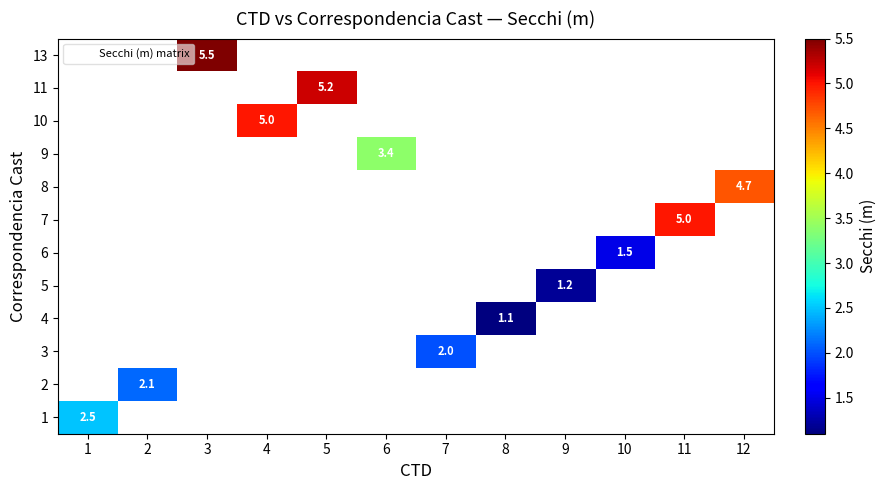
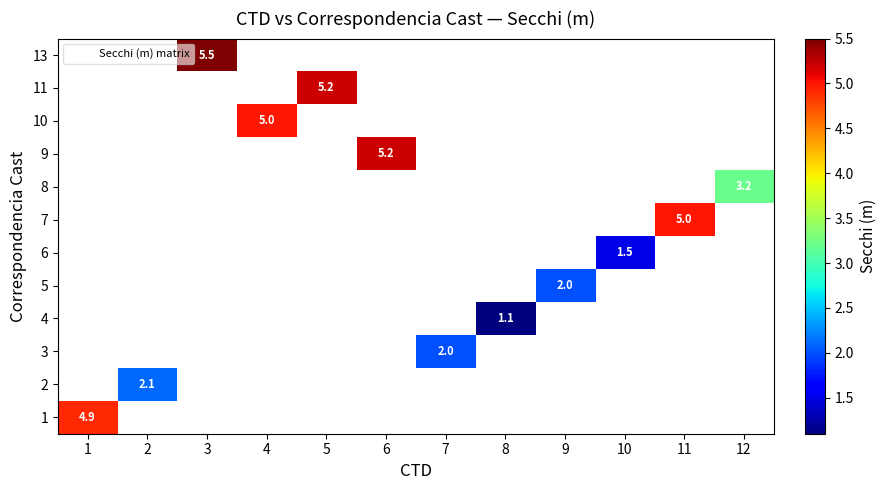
  {
    "13": {
      "3": 5.5
    },
    "11": {
      "5": 5.2
    },
    "10": {
      "4": 5.0
    },
    "9": {
-     "6": 3.4
+     "6": 5.2
    },
    "8": {
-     "12": 4.7
+     "12": 3.2
    },
    "7": {
      "11": 5.0
    },
    "6": {
      "10": 1.5
    },
    "5": {
-     "9": 1.2
+     "9": 2.0
    },
    "4": {
      "8": 1.1
    },
    "3": {
      "7": 2.0
    },
    "2": {
      "2": 2.1
    },
    "1": {
-     "1": 2.5
+     "1": 4.9
    }
  }
